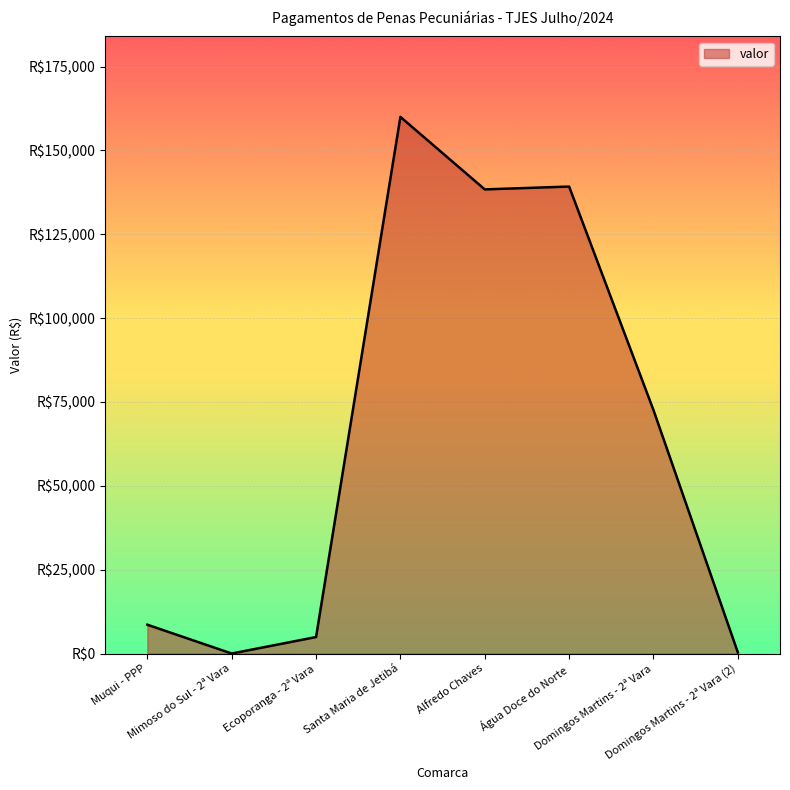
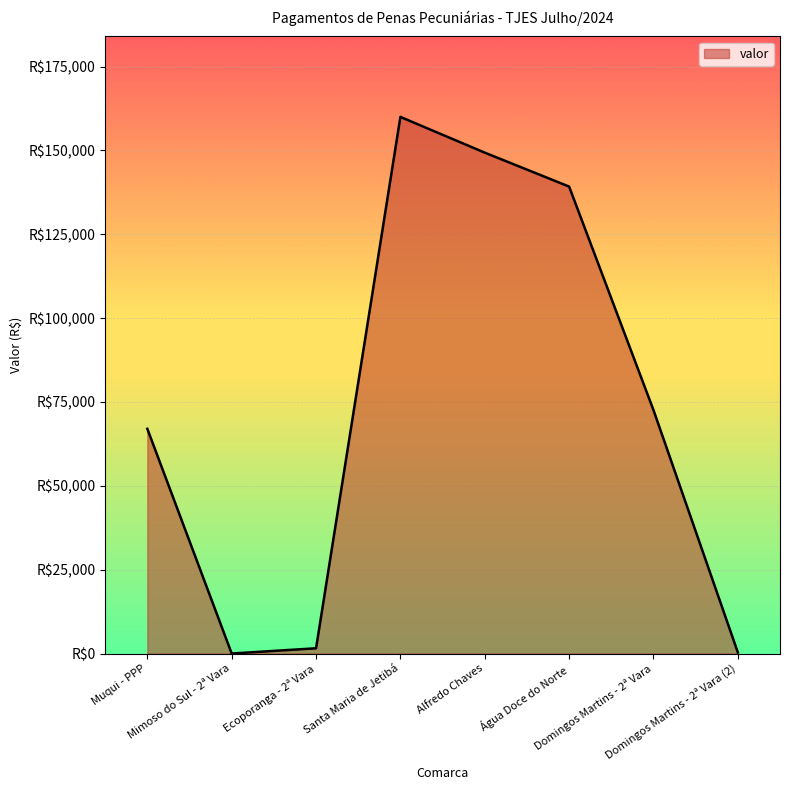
  {
-   "Muqui - PPP": "R$9,000",
+   "Muqui - PPP": "R$67,000",
    "Mimoso do Sul - 2ª Vara": "R$0",
-   "Ecoporanga - 2ª Vara": "R$5,000",
+   "Ecoporanga - 2ª Vara": "R$2,000",
    "Santa Maria de Jetibá": "R$160,000",
-   "Alfredo Chaves": "R$138,000",
+   "Alfredo Chaves": "R$149,000",
    "Água Doce do Norte": "R$139,000",
    "Domingos Martins - 2ª Vara": "R$73,000",
    "Domingos Martins - 2ª Vara (2)": "R$0"
  }
